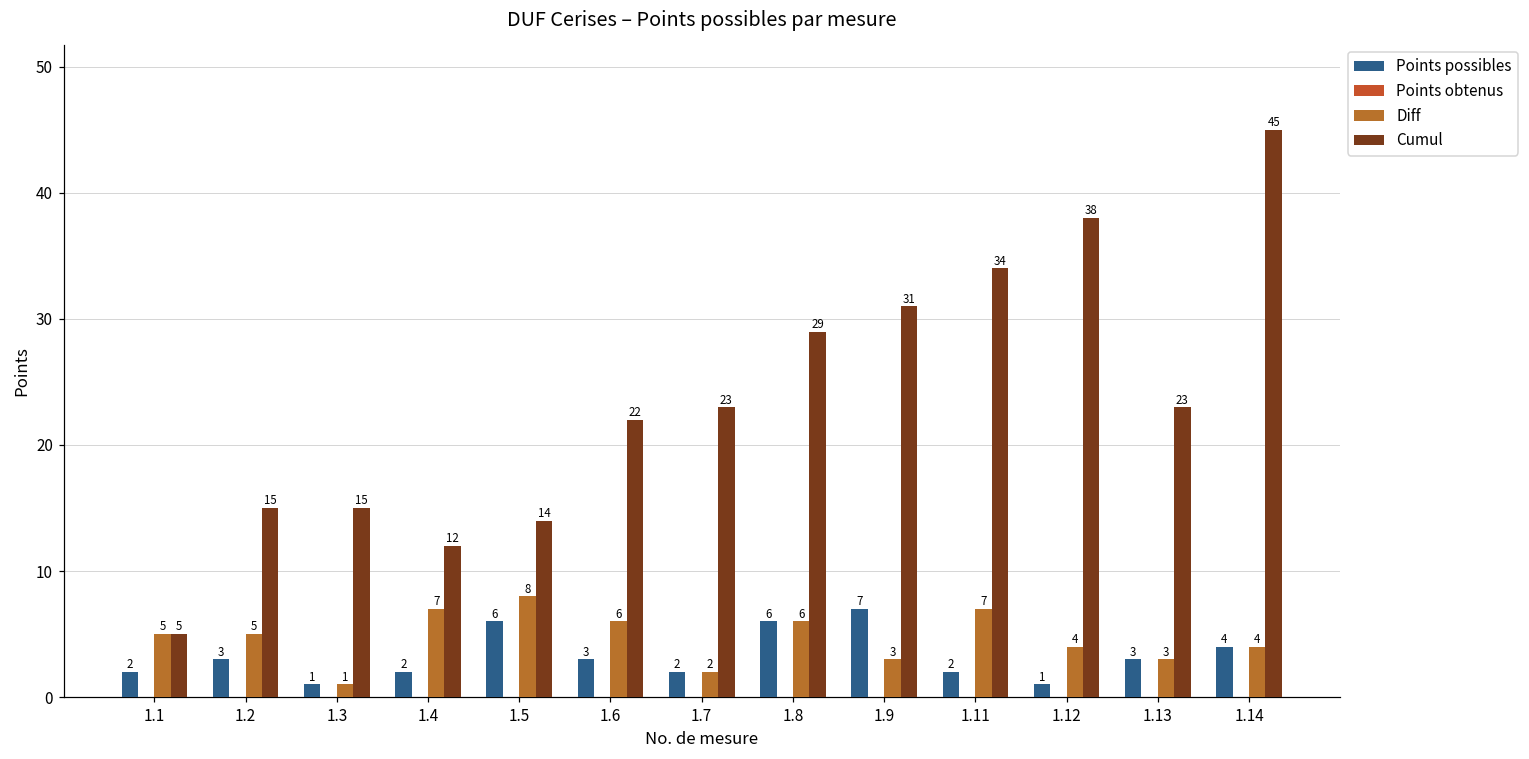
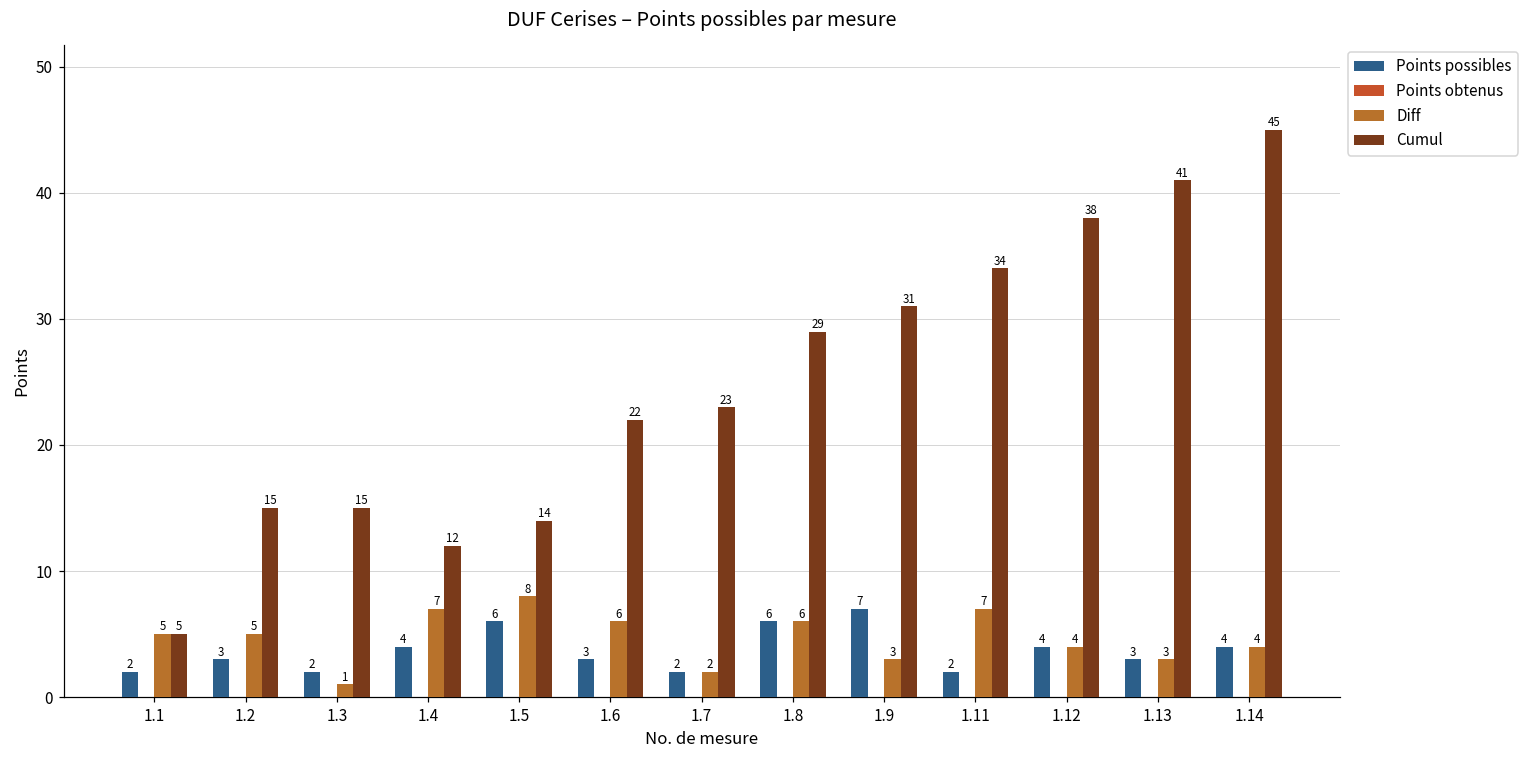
  {
    "Points possibles": {
      "1.1": 2,
      "1.2": 3,
-     "1.3": 1,
-     "1.4": 2,
+     "1.3": 2,
+     "1.4": 4,
      "1.5": 6,
      "1.6": 3,
      "1.7": 2,
      "1.8": 6,
      "1.9": 7,
      "1.11": 2,
-     "1.12": 1,
+     "1.12": 4,
      "1.13": 3,
      "1.14": 4
    },
    "Cumul": {
      "1.1": 5,
      "1.2": 15,
      "1.3": 15,
      "1.4": 12,
      "1.5": 14,
      "1.6": 22,
      "1.7": 23,
      "1.8": 29,
      "1.9": 31,
      "1.11": 34,
      "1.12": 38,
-     "1.13": 23,
+     "1.13": 41,
      "1.14": 45
    }
  }
